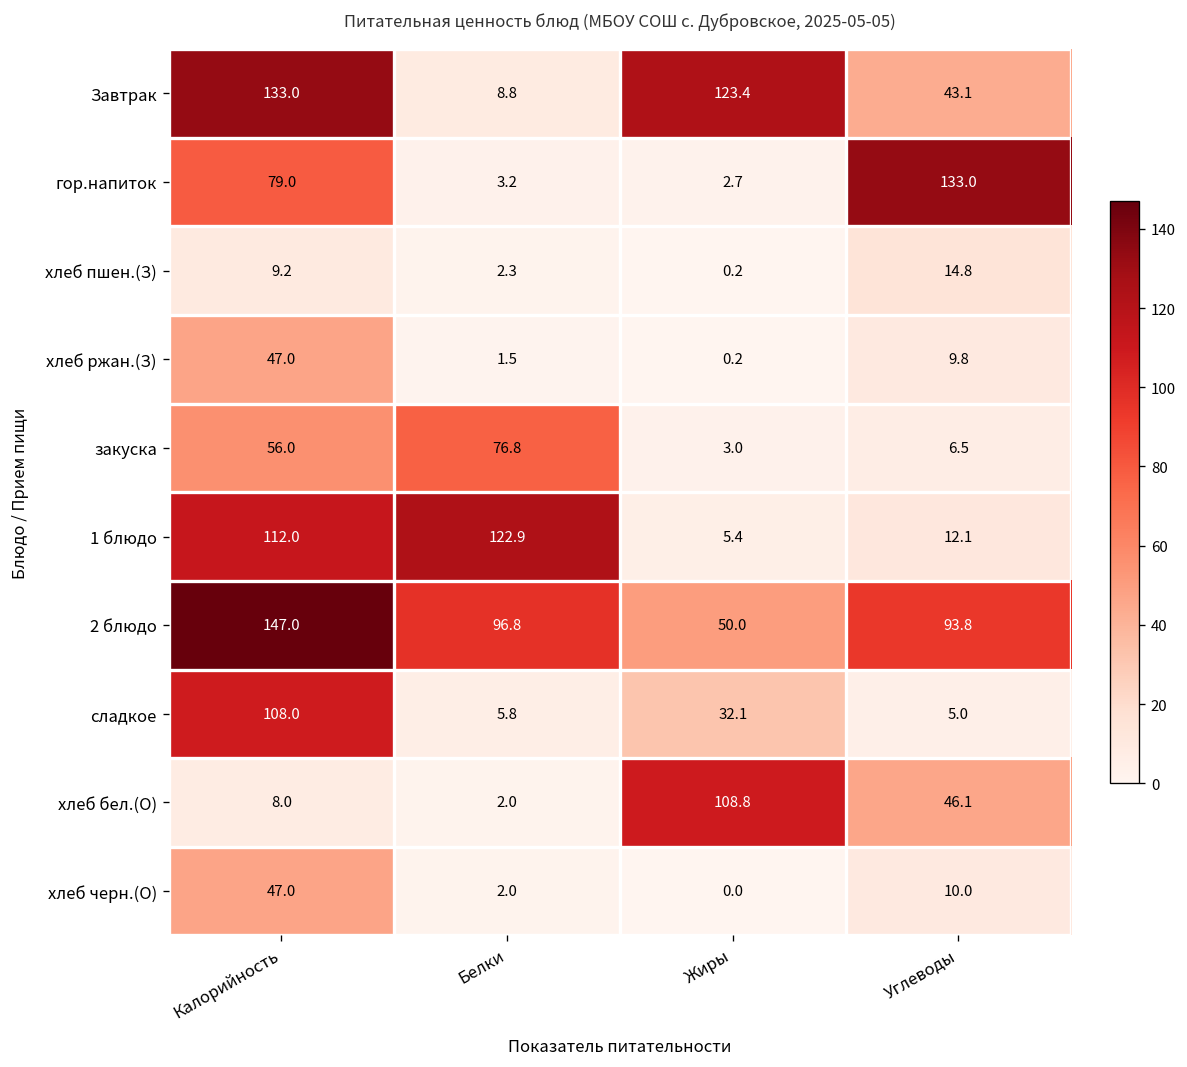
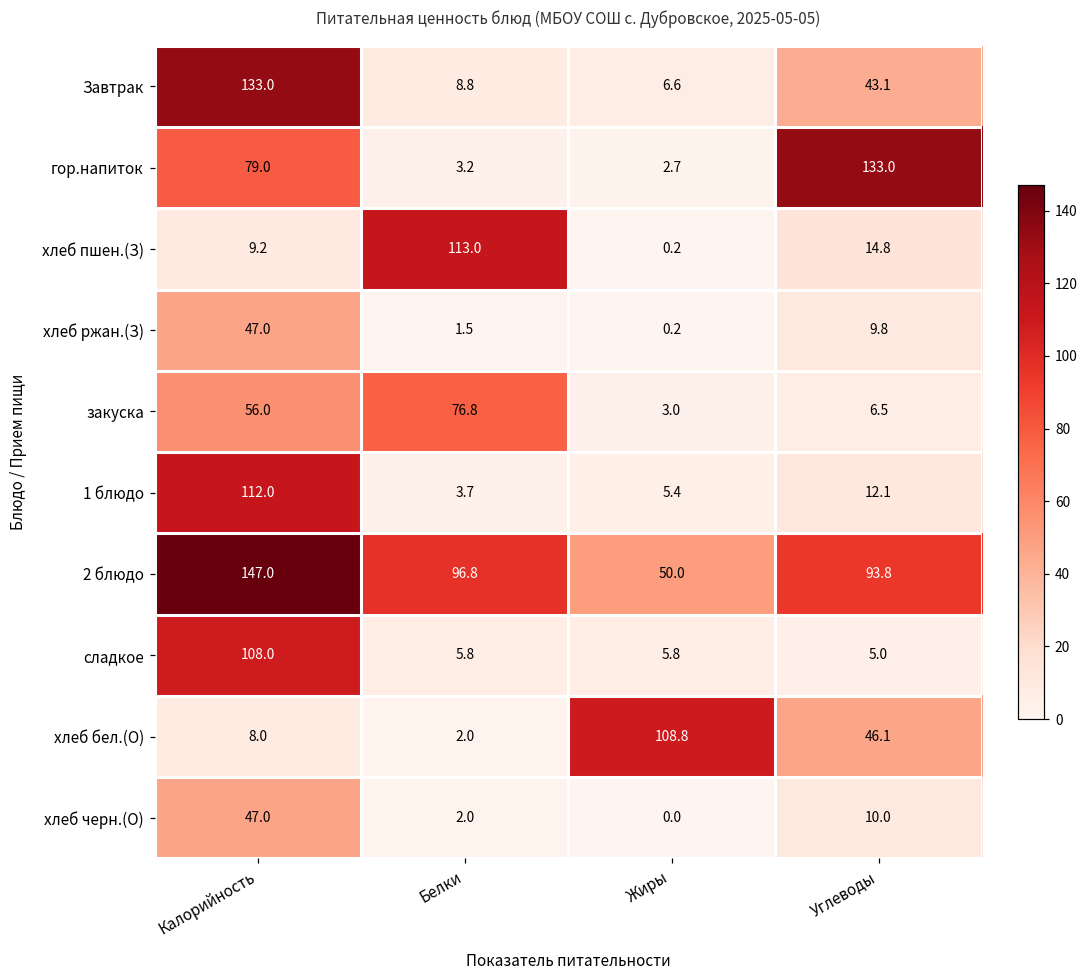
  {
    "Завтрак": {
      "Калорийность": 133.0,
      "Белки": 8.8,
-     "Жиры": 123.4,
+     "Жиры": 6.6,
      "Углеводы": 43.1
    },
    "гор.напиток": {
      "Калорийность": 79.0,
      "Белки": 3.2,
      "Жиры": 2.7,
      "Углеводы": 133.0
    },
    "хлеб пшен.(З)": {
      "Калорийность": 9.2,
-     "Белки": 2.3,
+     "Белки": 113.0,
      "Жиры": 0.2,
      "Углеводы": 14.8
    },
    "хлеб ржан.(З)": {
      "Калорийность": 47.0,
      "Белки": 1.5,
      "Жиры": 0.2,
      "Углеводы": 9.8
    },
    "закуска": {
      "Калорийность": 56.0,
      "Белки": 76.8,
      "Жиры": 3.0,
      "Углеводы": 6.5
    },
    "1 блюдо": {
      "Калорийность": 112.0,
-     "Белки": 122.9,
+     "Белки": 3.7,
      "Жиры": 5.4,
      "Углеводы": 12.1
    },
    "2 блюдо": {
      "Калорийность": 147.0,
      "Белки": 96.8,
      "Жиры": 50.0,
      "Углеводы": 93.8
    },
    "сладкое": {
      "Калорийность": 108.0,
      "Белки": 5.8,
-     "Жиры": 32.1,
+     "Жиры": 5.8,
      "Углеводы": 5.0
    },
    "хлеб бел.(О)": {
      "Калорийность": 8.0,
      "Белки": 2.0,
      "Жиры": 108.8,
      "Углеводы": 46.1
    },
    "хлеб черн.(О)": {
      "Калорийность": 47.0,
      "Белки": 2.0,
      "Жиры": 0.0,
      "Углеводы": 10.0
    }
  }
